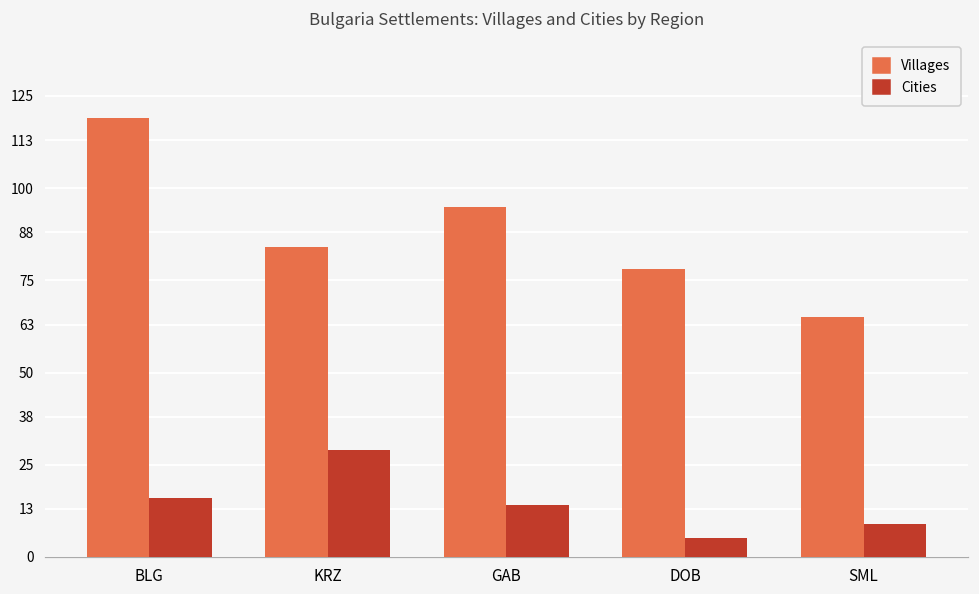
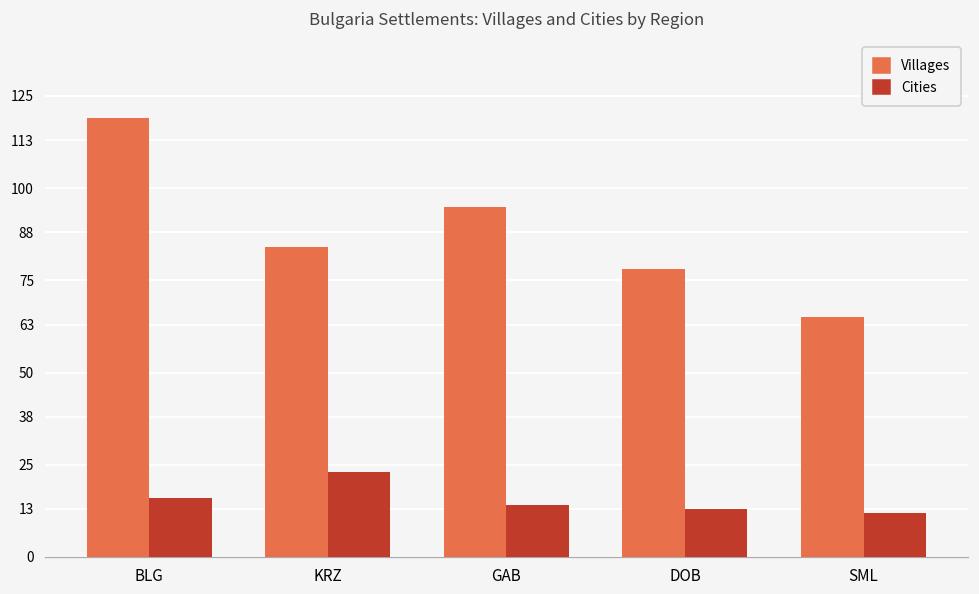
  {
    "Villages": {
      "BLG": 119,
      "KRZ": 84,
      "GAB": 95,
      "DOB": 78,
      "SML": 65
    },
    "Cities": {
      "BLG": 16,
-     "KRZ": 29,
+     "KRZ": 23,
      "GAB": 14,
-     "DOB": 5,
-     "SML": 9
+     "DOB": 13,
+     "SML": 12
    }
  }
